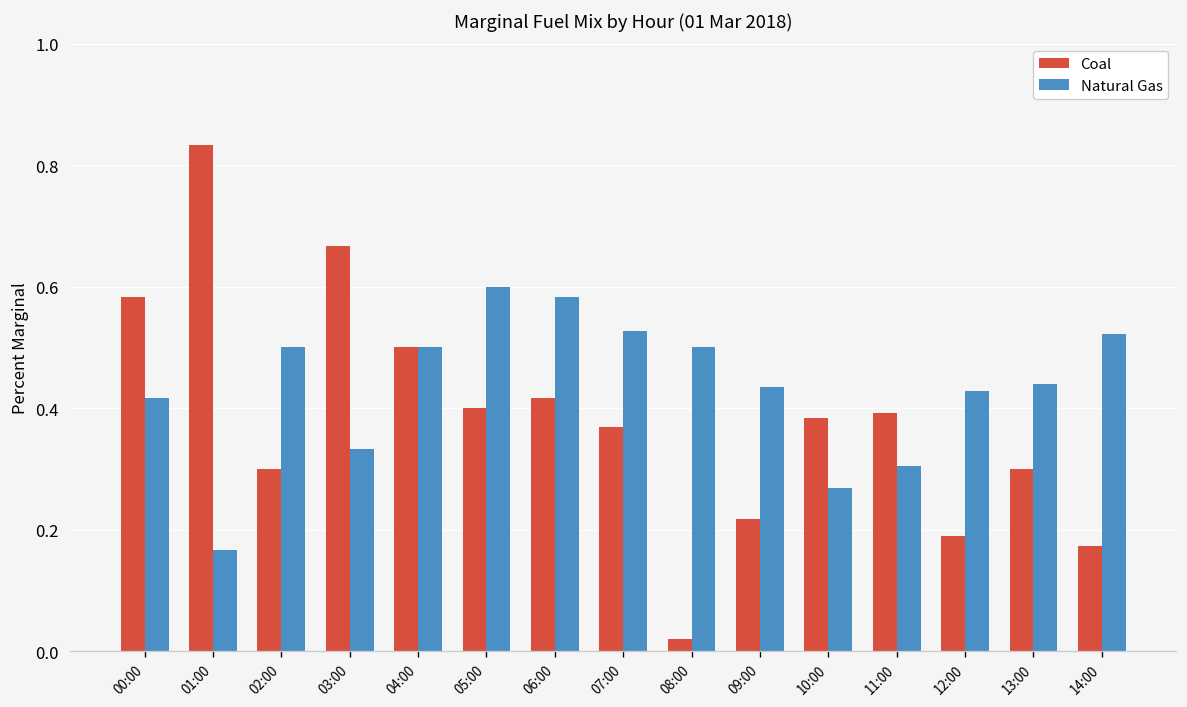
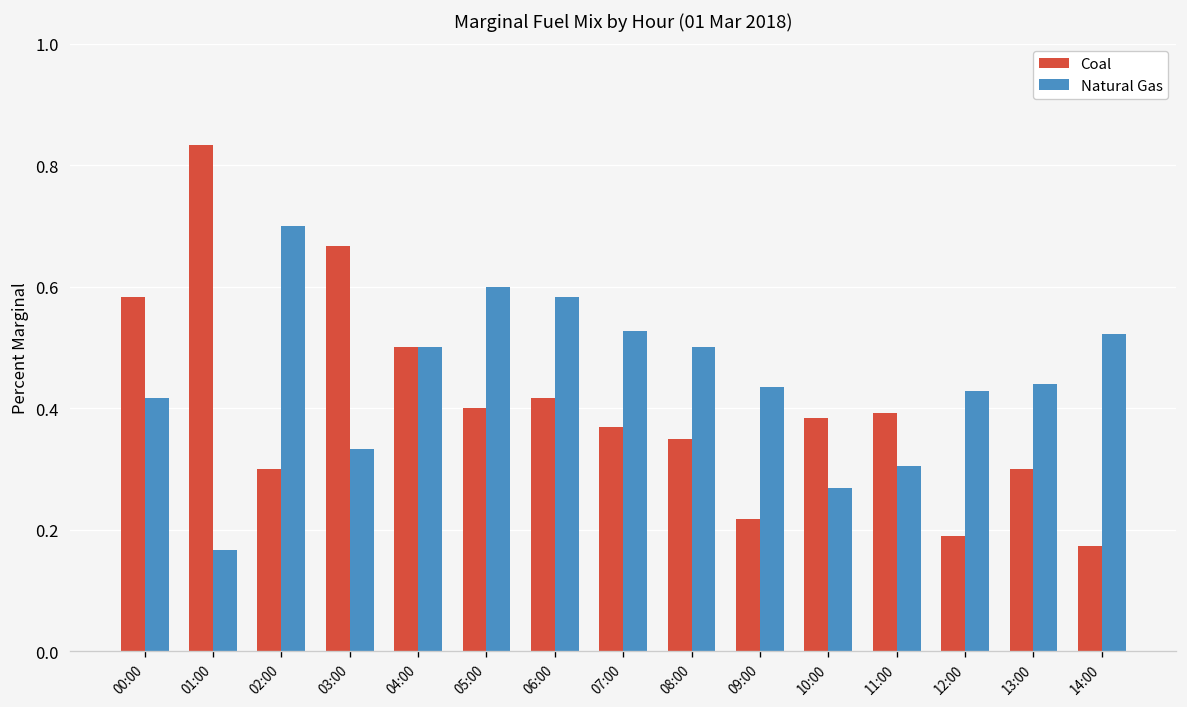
  {
    "Coal": {
      "00:00": 0.58,
      "01:00": 0.83,
      "02:00": 0.30,
      "03:00": 0.67,
      "04:00": 0.50,
      "05:00": 0.40,
      "06:00": 0.42,
      "07:00": 0.37,
-     "08:00": 0.02,
+     "08:00": 0.35,
      "09:00": 0.22,
      "10:00": 0.38,
      "11:00": 0.39,
      "12:00": 0.19,
      "13:00": 0.30,
      "14:00": 0.17
    },
    "Natural Gas": {
      "00:00": 0.42,
      "01:00": 0.17,
-     "02:00": 0.5,
+     "02:00": 0.7,
      "03:00": 0.33,
      "04:00": 0.5,
      "05:00": 0.6,
      "06:00": 0.58,
      "07:00": 0.53,
      "08:00": 0.5,
      "09:00": 0.43,
      "10:00": 0.27,
      "11:00": 0.3,
      "12:00": 0.43,
      "13:00": 0.44,
      "14:00": 0.52
    }
  }
